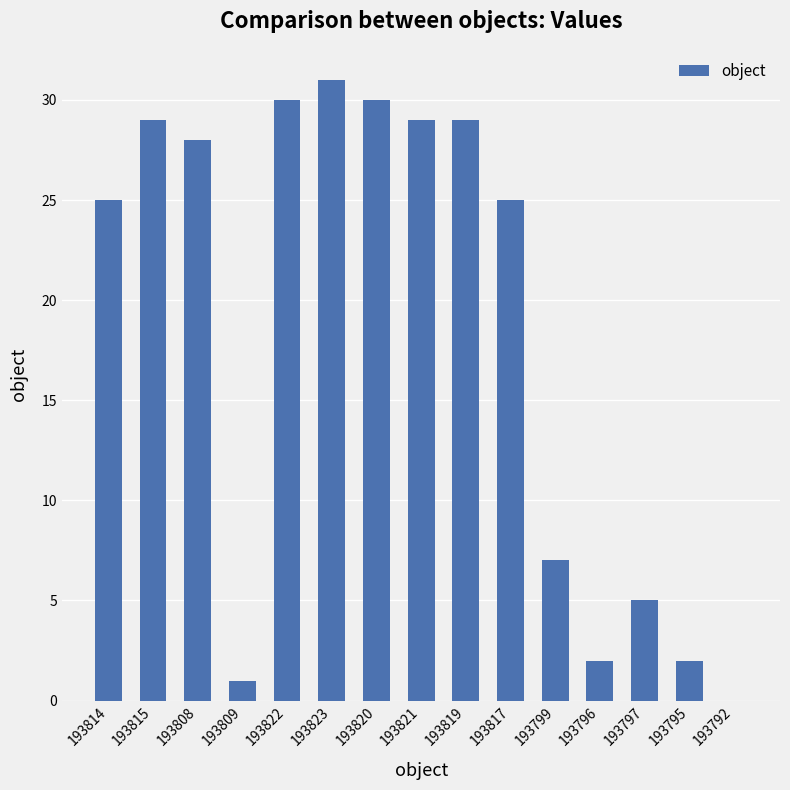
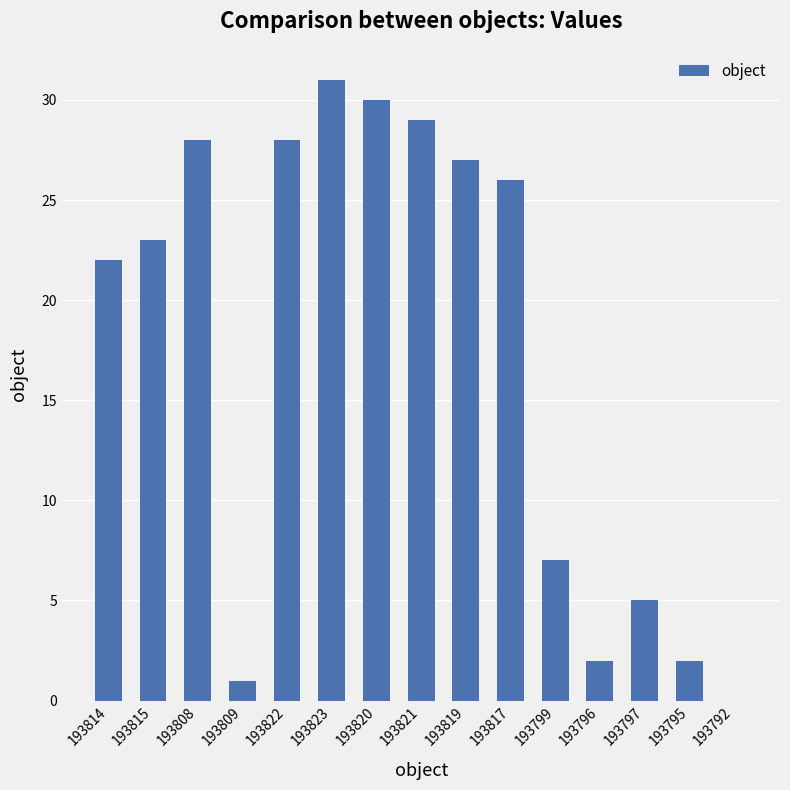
  {
-   "193814": 25.0,
-   "193815": 29.0,
+   "193814": 22.0,
+   "193815": 23.0,
    "193808": 28.0,
    "193809": 1.0,
-   "193822": 30.0,
+   "193822": 28.0,
    "193823": 31.0,
    "193820": 30.0,
    "193821": 29.0,
-   "193819": 29.0,
-   "193817": 25.0,
+   "193819": 27.0,
+   "193817": 26.0,
    "193799": 7.0,
    "193796": 2.0,
    "193797": 5.0,
    "193795": 2.0,
    "193792": 0.0
  }
